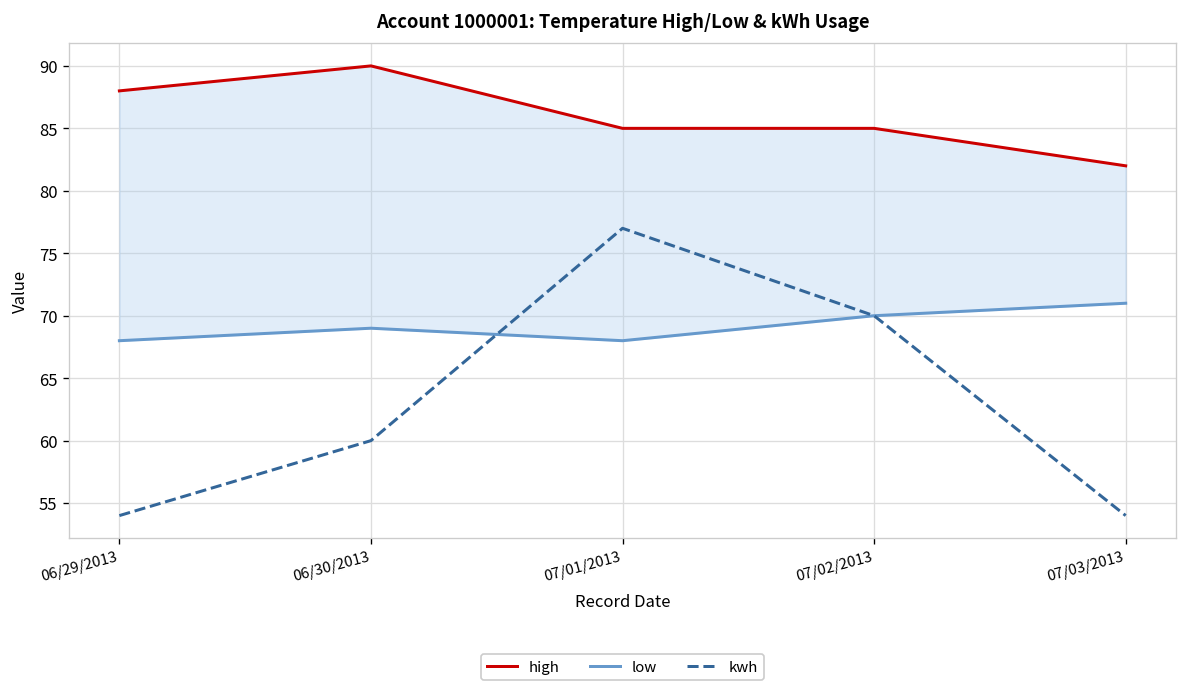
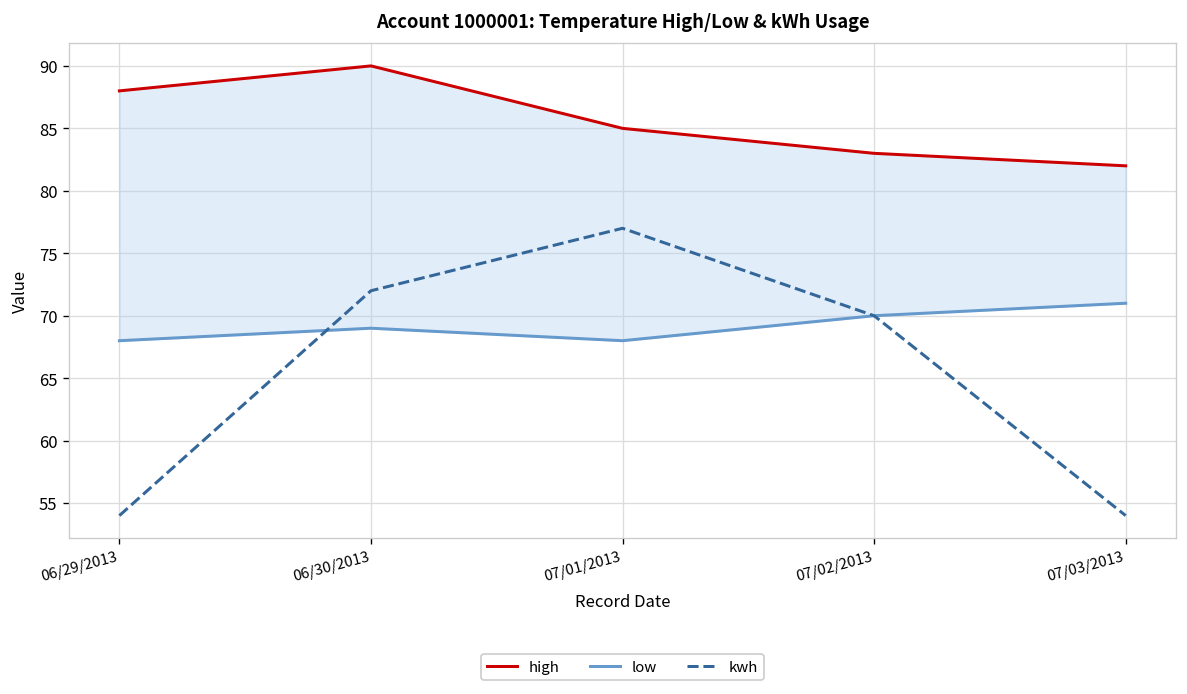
  {
    "high": {
      "06/29/2013": 88,
      "06/30/2013": 90,
      "07/01/2013": 85,
-     "07/02/2013": 85,
+     "07/02/2013": 83,
      "07/03/2013": 82
    },
    "low": {
      "06/29/2013": 68,
      "06/30/2013": 69,
      "07/01/2013": 68,
      "07/03/2013": 71
    },
    "kwh": {
      "06/29/2013": 54,
-     "06/30/2013": 60,
+     "06/30/2013": 72,
      "07/01/2013": 77,
      "07/03/2013": 54
    }
  }
